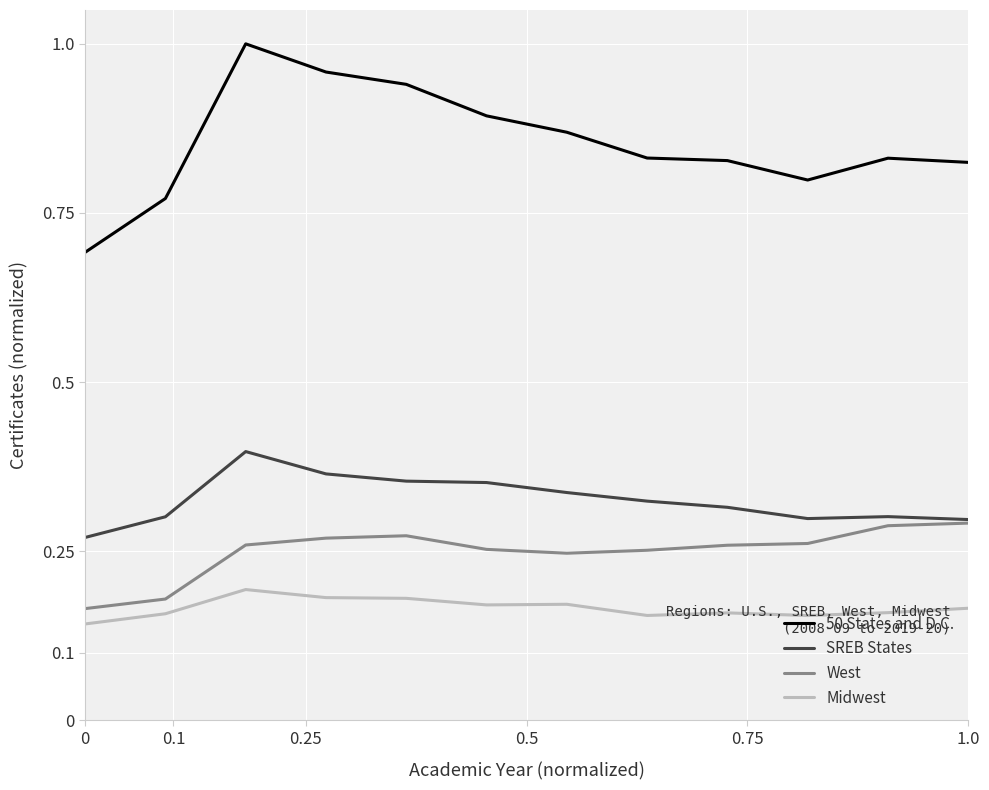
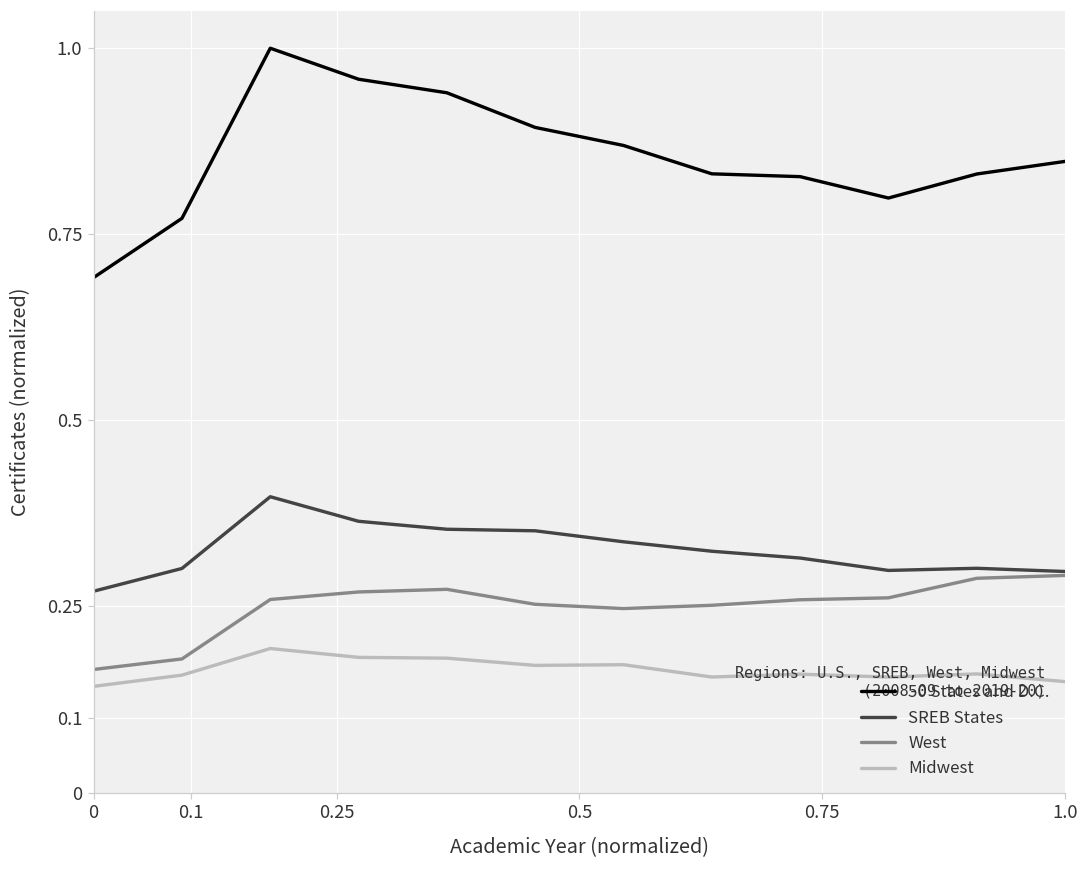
  {
    "50 States and D.C.": {
      "0": 0.69,
-     "1.0": 0.82
+     "1.0": 0.85
    },
    "SREB States": {
      "0": 0.27,
      "1.0": 0.30
    },
    "West": {
      "0": 0.17,
      "1.0": 0.29
    },
    "Midwest": {
      "0": 0.14,
-     "1.0": 0.17
+     "1.0": 0.15
    }
  }
